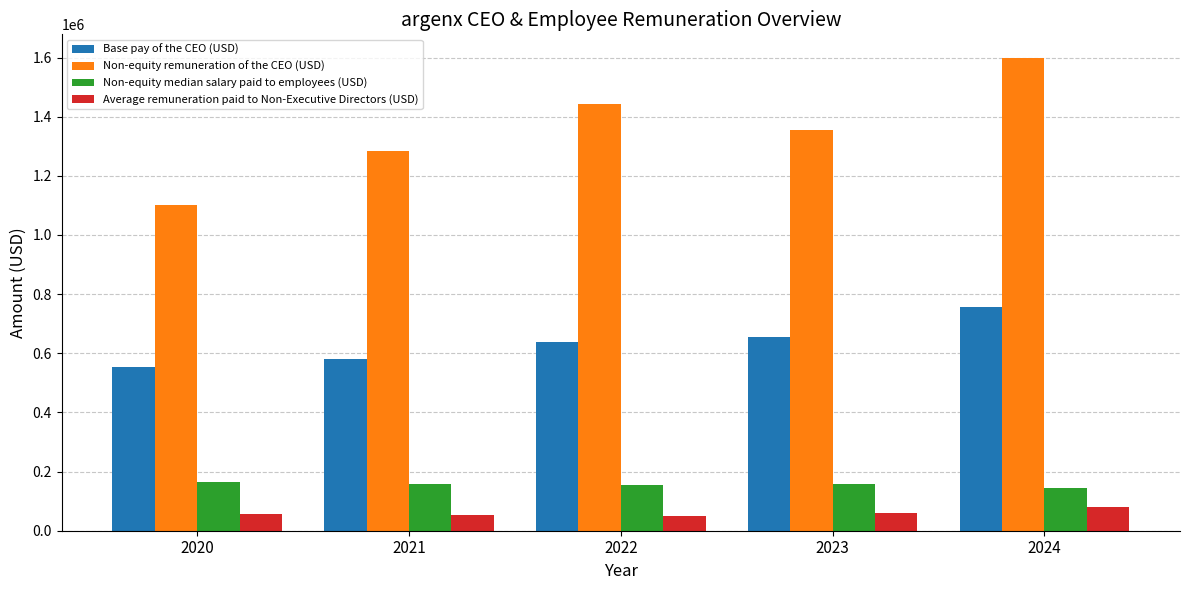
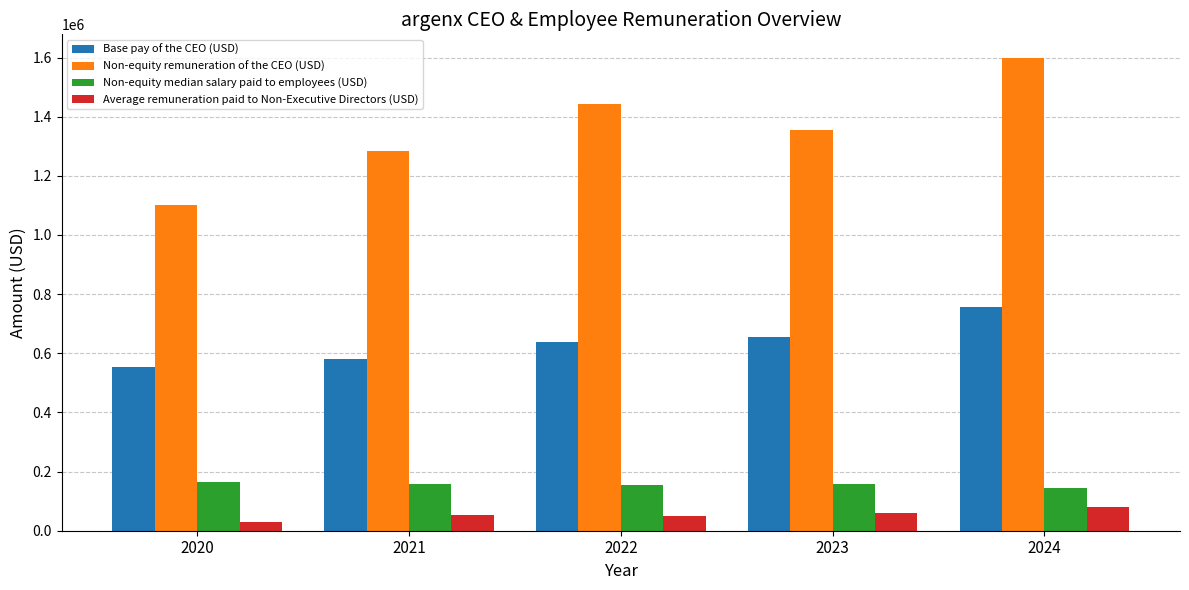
  {
    "Base pay of the CEO (USD)": {
      "2020": 550000,
      "2021": 580000,
      "2022": 640000,
      "2023": 660000,
      "2024": 760000
    },
    "Non-equity remuneration of the CEO (USD)": {
      "2020": 1100000,
      "2021": 1290000,
      "2022": 1440000,
      "2023": 1360000,
      "2024": 1600000
    },
    "Non-equity median salary paid to employees (USD)": {
      "2020": 160000,
      "2021": 160000,
      "2022": 150000,
      "2023": 160000,
      "2024": 150000
    },
    "Average remuneration paid to Non-Executive Directors (USD)": {
-     "2020": 60000,
+     "2020": 30000,
      "2021": 50000,
      "2022": 50000,
      "2023": 60000,
      "2024": 80000
    }
  }
